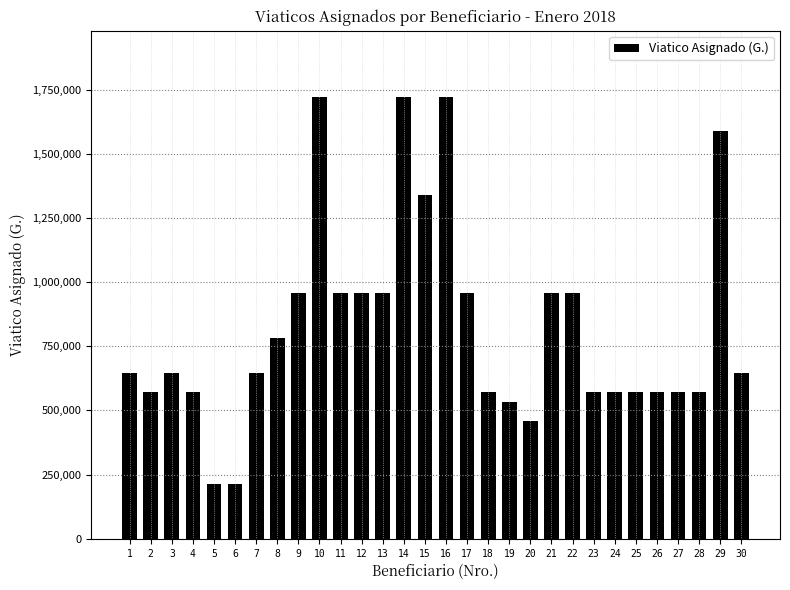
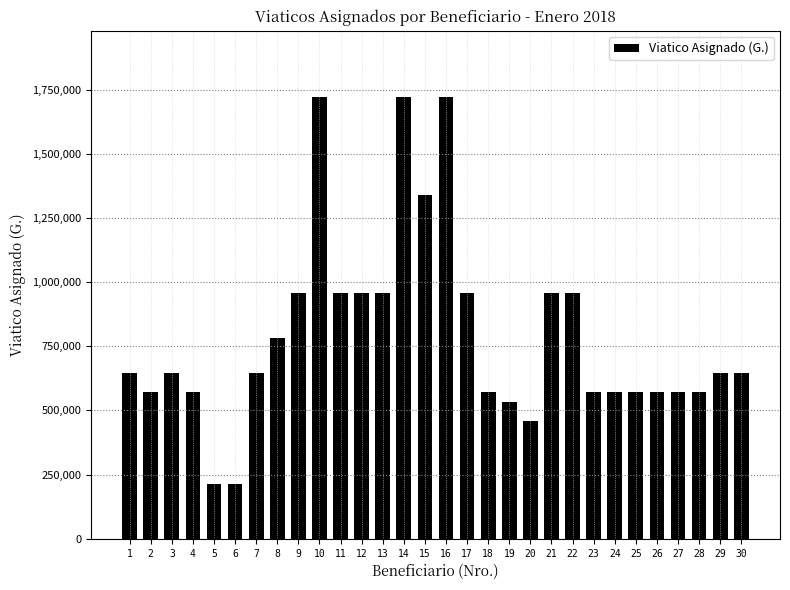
  {
    "1": "650,000",
    "2": "570,000",
    "3": "650,000",
    "4": "570,000",
    "5": "220,000",
    "6": "220,000",
    "7": "650,000",
    "8": "780,000",
    "9": "960,000",
    "10": "1,720,000",
    "11": "960,000",
    "12": "960,000",
    "13": "960,000",
    "14": "1,720,000",
    "15": "1,340,000",
    "16": "1,720,000",
    "17": "960,000",
    "18": "570,000",
    "19": "530,000",
    "20": "460,000",
    "21": "960,000",
    "22": "960,000",
    "23": "570,000",
    "24": "570,000",
    "25": "570,000",
    "26": "570,000",
    "27": "570,000",
    "28": "570,000",
-   "29": "1,590,000",
+   "29": "650,000",
    "30": "650,000"
  }
